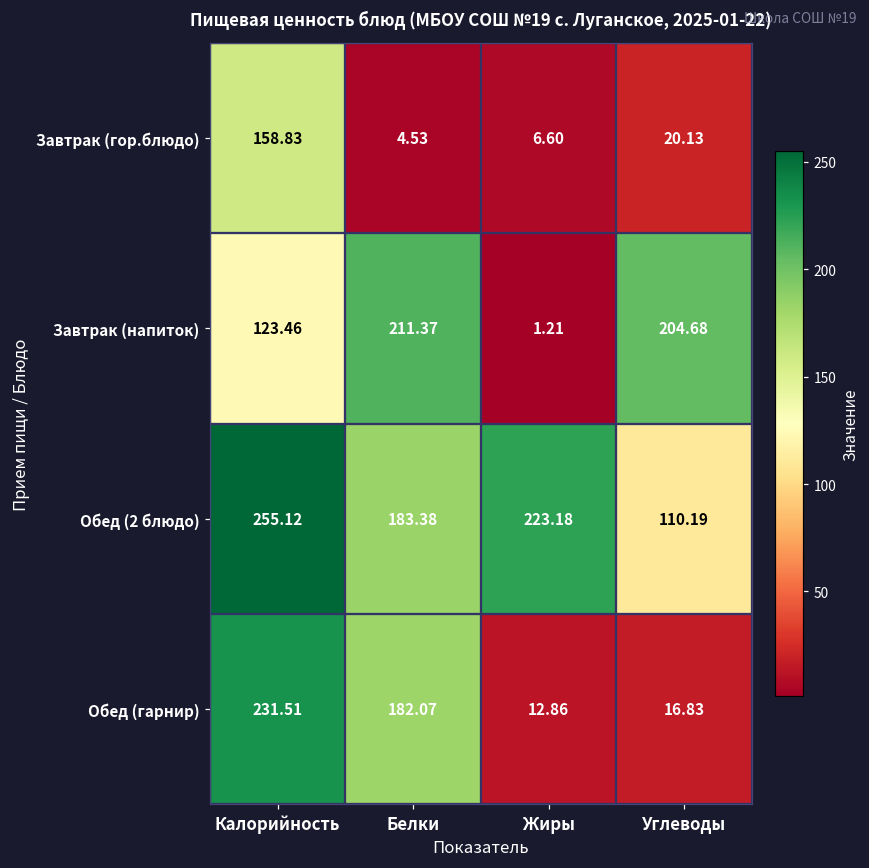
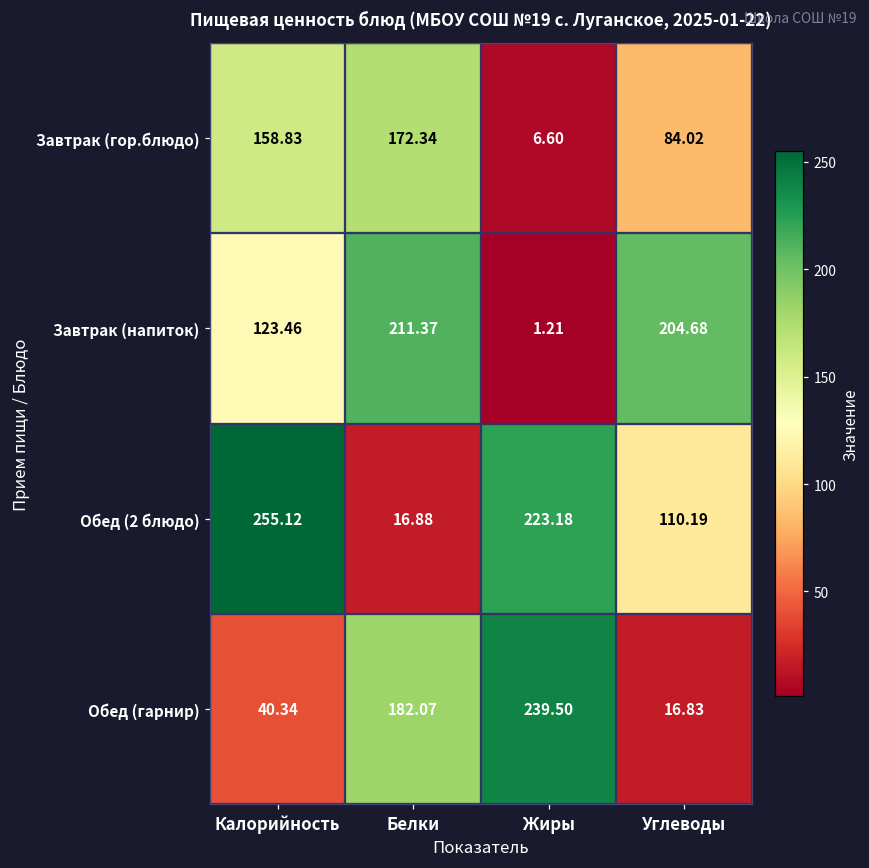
  {
    "Завтрак (гор.блюдо)": {
      "Калорийность": 158.83,
-     "Белки": 4.53,
+     "Белки": 172.34,
      "Жиры": 6.60,
-     "Углеводы": 20.13
+     "Углеводы": 84.02
    },
    "Завтрак (напиток)": {
      "Калорийность": 123.46,
      "Белки": 211.37,
      "Жиры": 1.21,
      "Углеводы": 204.68
    },
    "Обед (2 блюдо)": {
      "Калорийность": 255.12,
-     "Белки": 183.38,
+     "Белки": 16.88,
      "Жиры": 223.18,
      "Углеводы": 110.19
    },
    "Обед (гарнир)": {
-     "Калорийность": 231.51,
+     "Калорийность": 40.34,
      "Белки": 182.07,
-     "Жиры": 12.86,
+     "Жиры": 239.50,
      "Углеводы": 16.83
    }
  }
